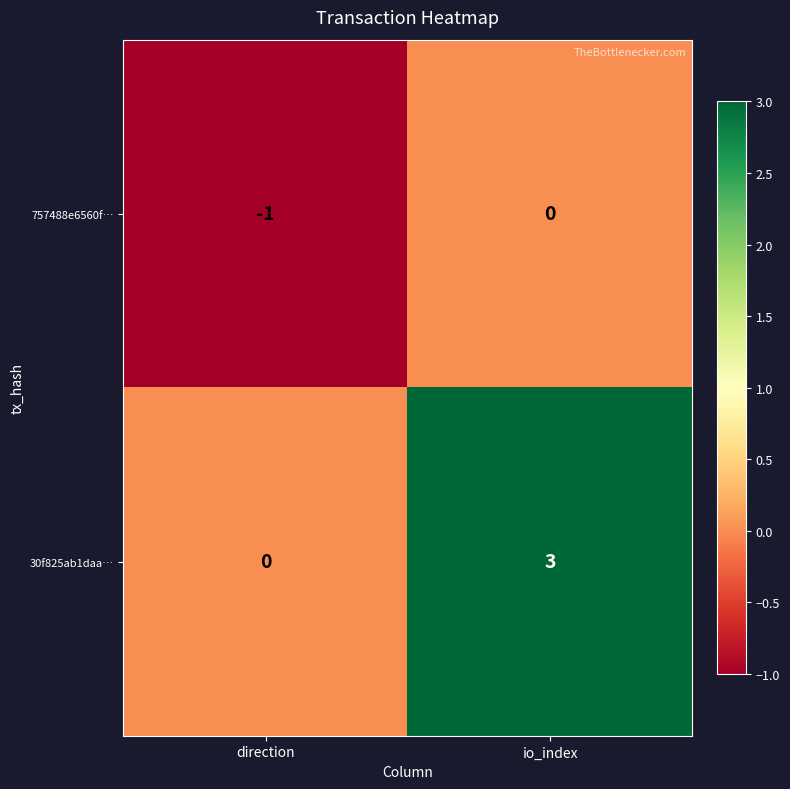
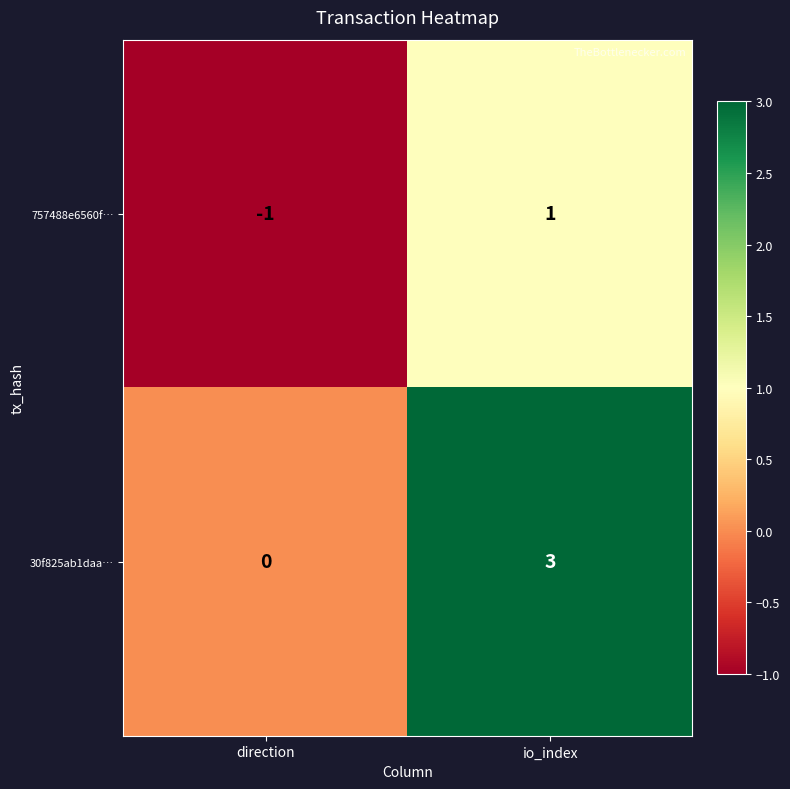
  {
    "757488e6560f…": {
      "direction": -1,
-     "io_index": 0
+     "io_index": 1
    },
    "30f825ab1daa…": {
      "direction": 0,
      "io_index": 3
    }
  }
